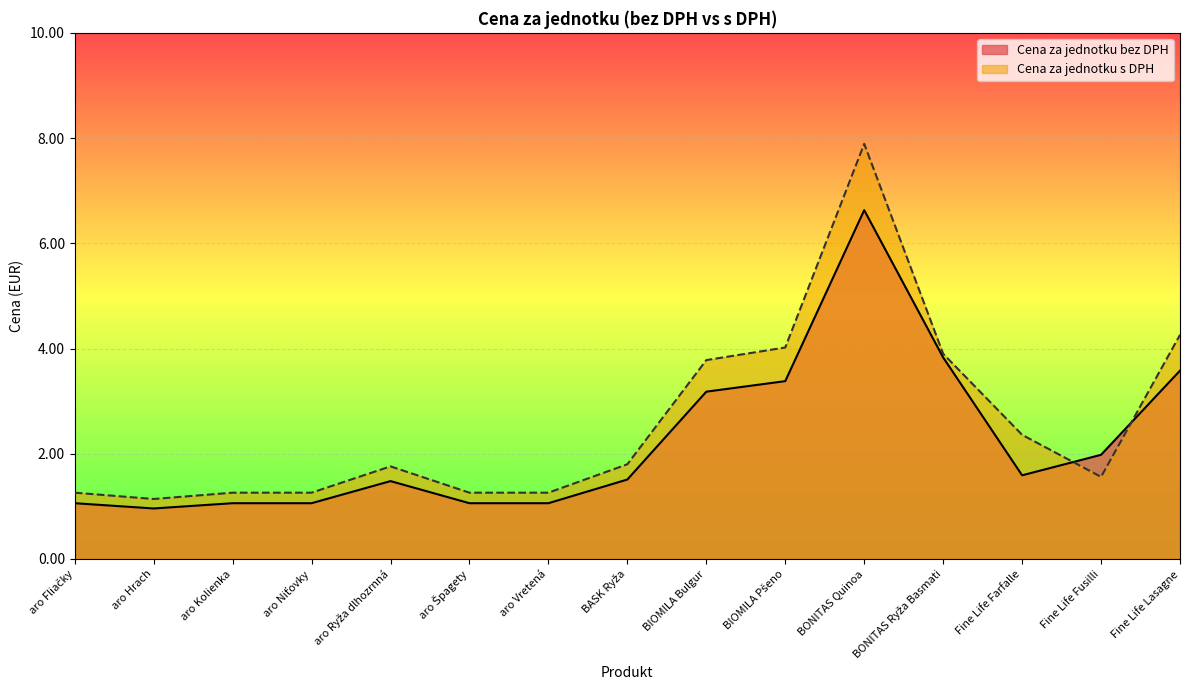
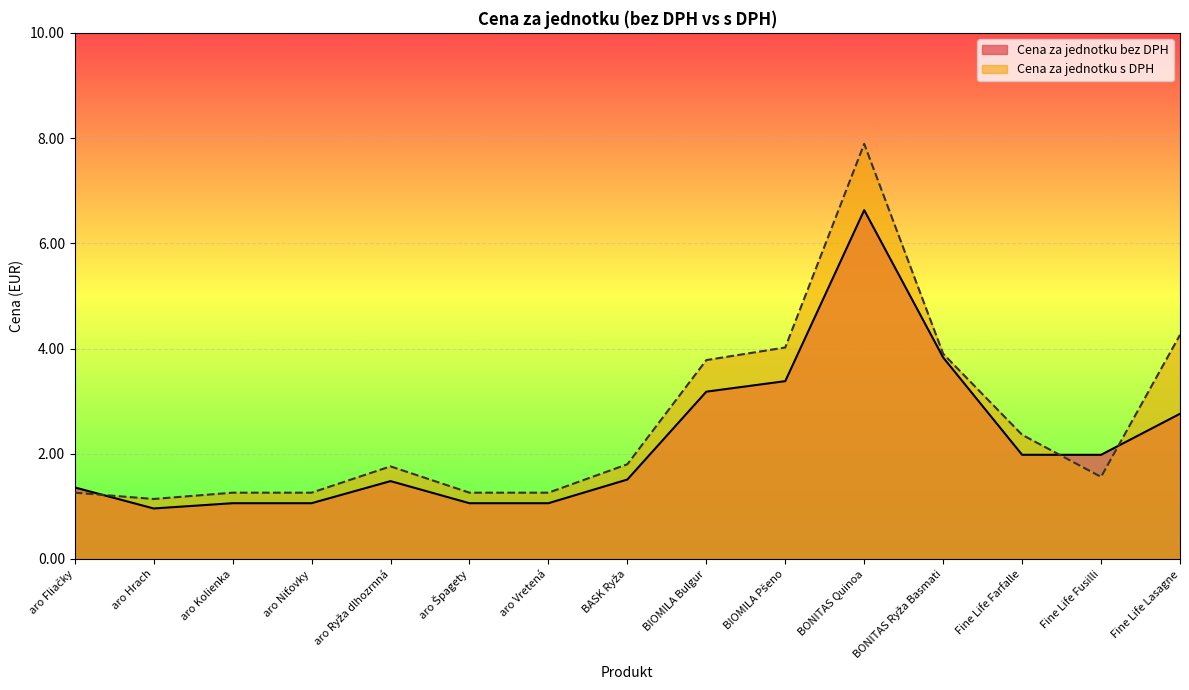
  {
    "Cena za jednotku bez DPH": {
-     "aro Fliačky": 1.1,
+     "aro Fliačky": 1.4,
      "aro Hrach": 1.0,
      "aro Kolienka": 1.1,
      "aro Niťovky": 1.1,
      "aro Ryža dlhozrnná": 1.5,
      "aro Špagety": 1.1,
      "aro Vretená": 1.1,
      "BASK Ryža": 1.5,
      "BIOMILA Bulgur": 3.2,
      "BIOMILA Pšeno": 3.4,
      "BONITAS Quinoa": 6.6,
      "BONITAS Ryža Basmati": 3.8,
-     "Fine Life Farfalle": 1.6,
+     "Fine Life Farfalle": 2.0,
      "Fine Life Fusilli": 2.0,
-     "Fine Life Lasagne": 3.6
+     "Fine Life Lasagne": 2.8
    },
    "Cena za jednotku s DPH": {
      "aro Fliačky": 1.3,
      "aro Hrach": 1.1,
      "aro Kolienka": 1.3,
      "aro Niťovky": 1.3,
      "aro Ryža dlhozrnná": 1.8,
      "aro Špagety": 1.3,
      "aro Vretená": 1.3,
      "BASK Ryža": 1.8,
      "BIOMILA Bulgur": 3.8,
      "BIOMILA Pšeno": 4.0,
      "BONITAS Quinoa": 7.9,
      "BONITAS Ryža Basmati": 3.9,
      "Fine Life Farfalle": 2.4,
      "Fine Life Fusilli": 1.6,
      "Fine Life Lasagne": 4.3
    }
  }
